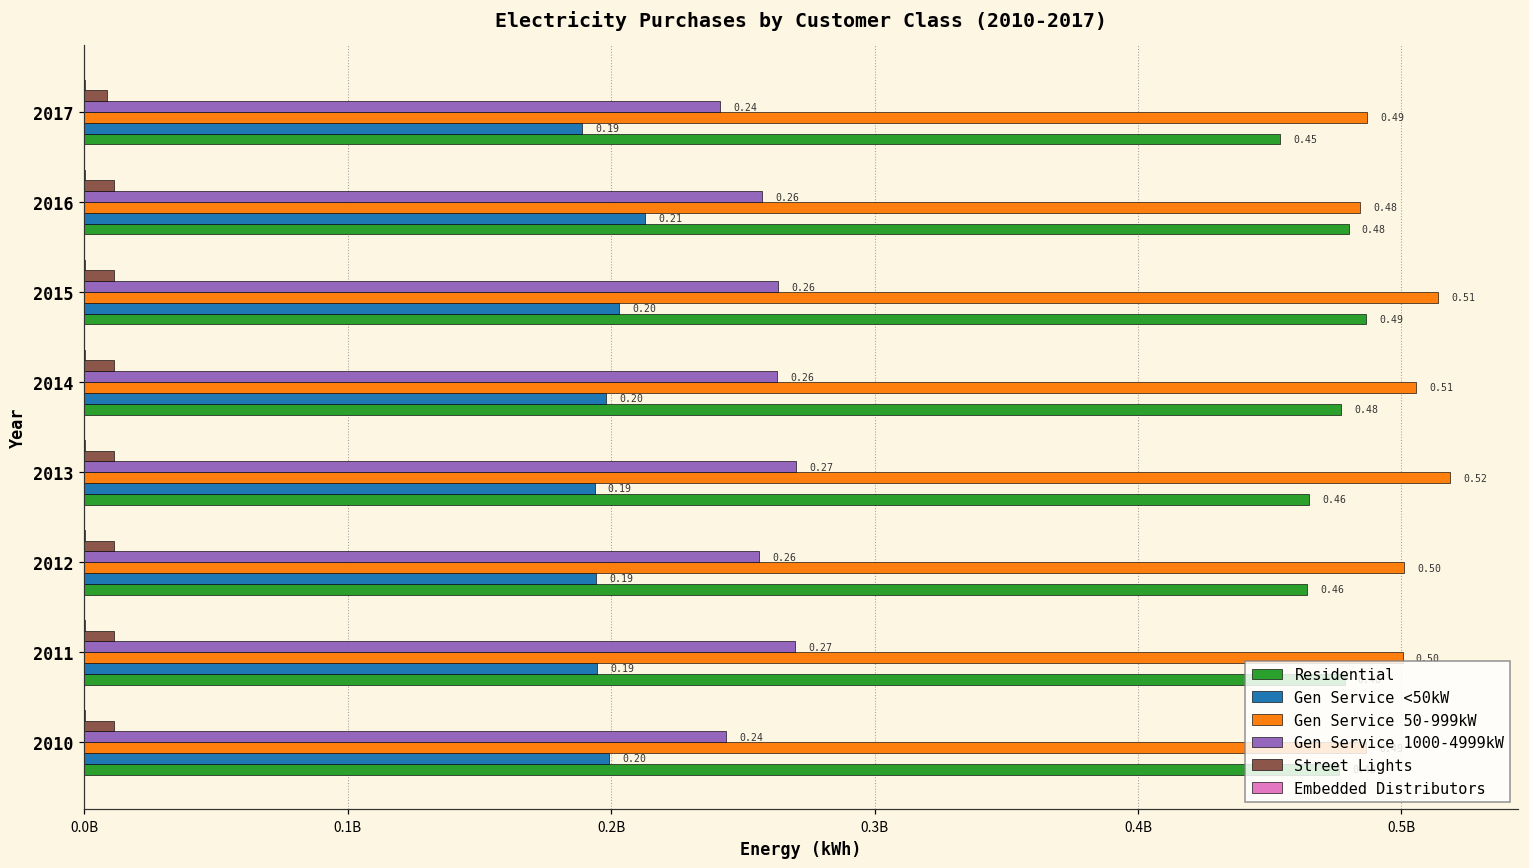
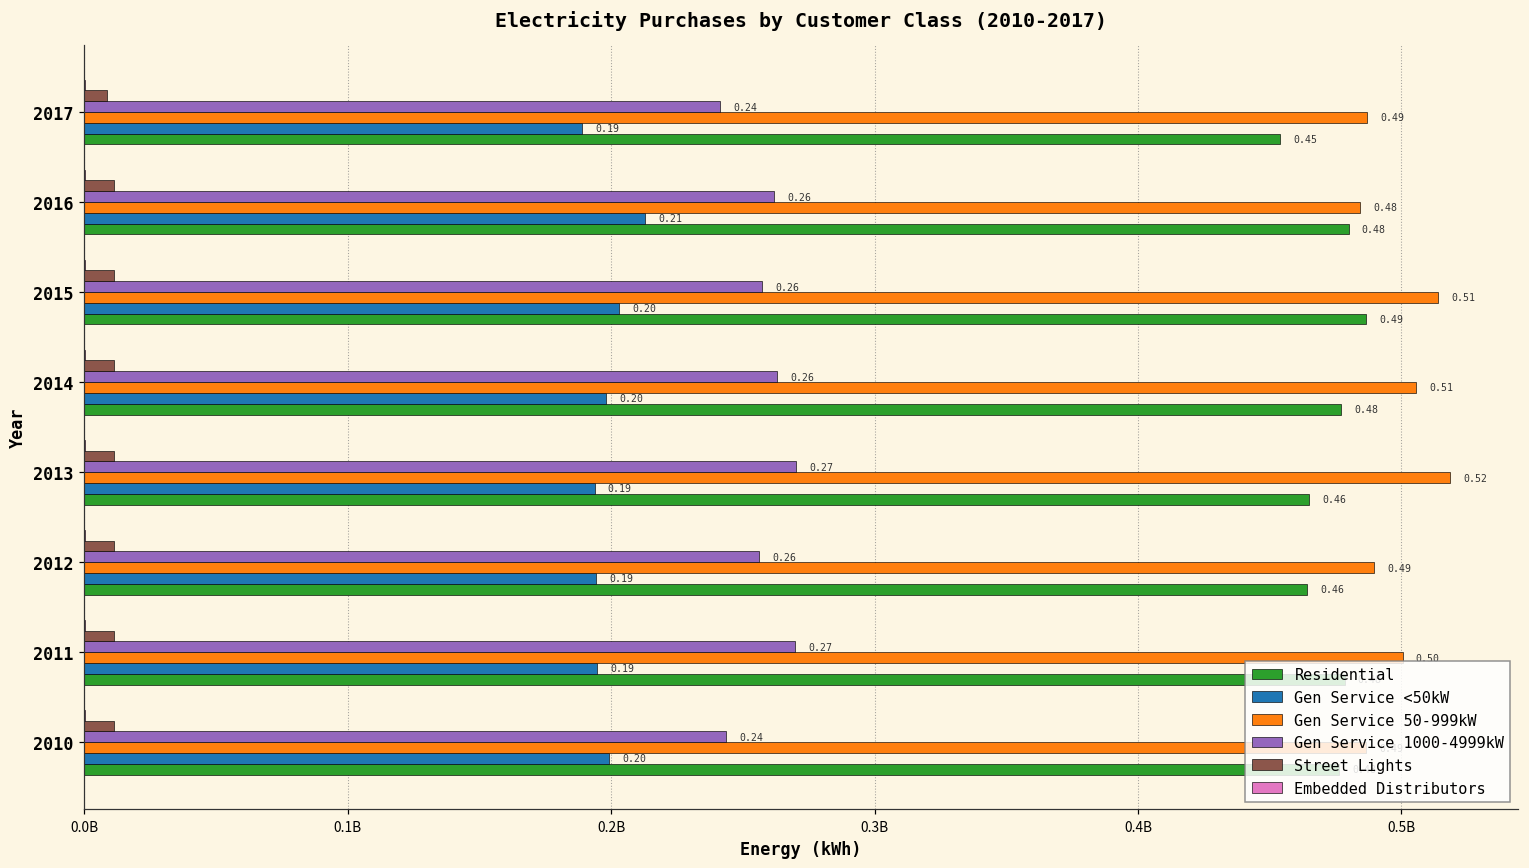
  {
    "Residential": {
      "2017": 0.45,
      "2016": 0.48,
      "2015": 0.49,
      "2014": 0.48,
      "2013": 0.46,
      "2012": 0.46
    },
    "Gen Service <50kW": {
      "2017": 0.19,
      "2016": 0.21,
      "2015": 0.20,
      "2014": 0.20,
      "2013": 0.19,
      "2012": 0.19,
      "2011": 0.19,
      "2010": 0.20
    },
    "Gen Service 50-999kW": {
      "2017": 0.49,
      "2016": 0.48,
      "2015": 0.51,
      "2014": 0.51,
      "2013": 0.52,
-     "2012": 0.50
+     "2012": 0.49
    },
    "Gen Service 1000-4999kW": {
-     "2016": 257000000,
-     "2015": 263000000
+     "2016": 262000000,
+     "2015": 257000000
    },
    "Street Lights": {
      "2017": 8000000,
      "2016": 11000000,
      "2015": 11000000,
      "2014": 11000000,
      "2013": 11000000,
      "2012": 11000000,
      "2011": 11000000,
      "2010": 11000000
    }
  }
